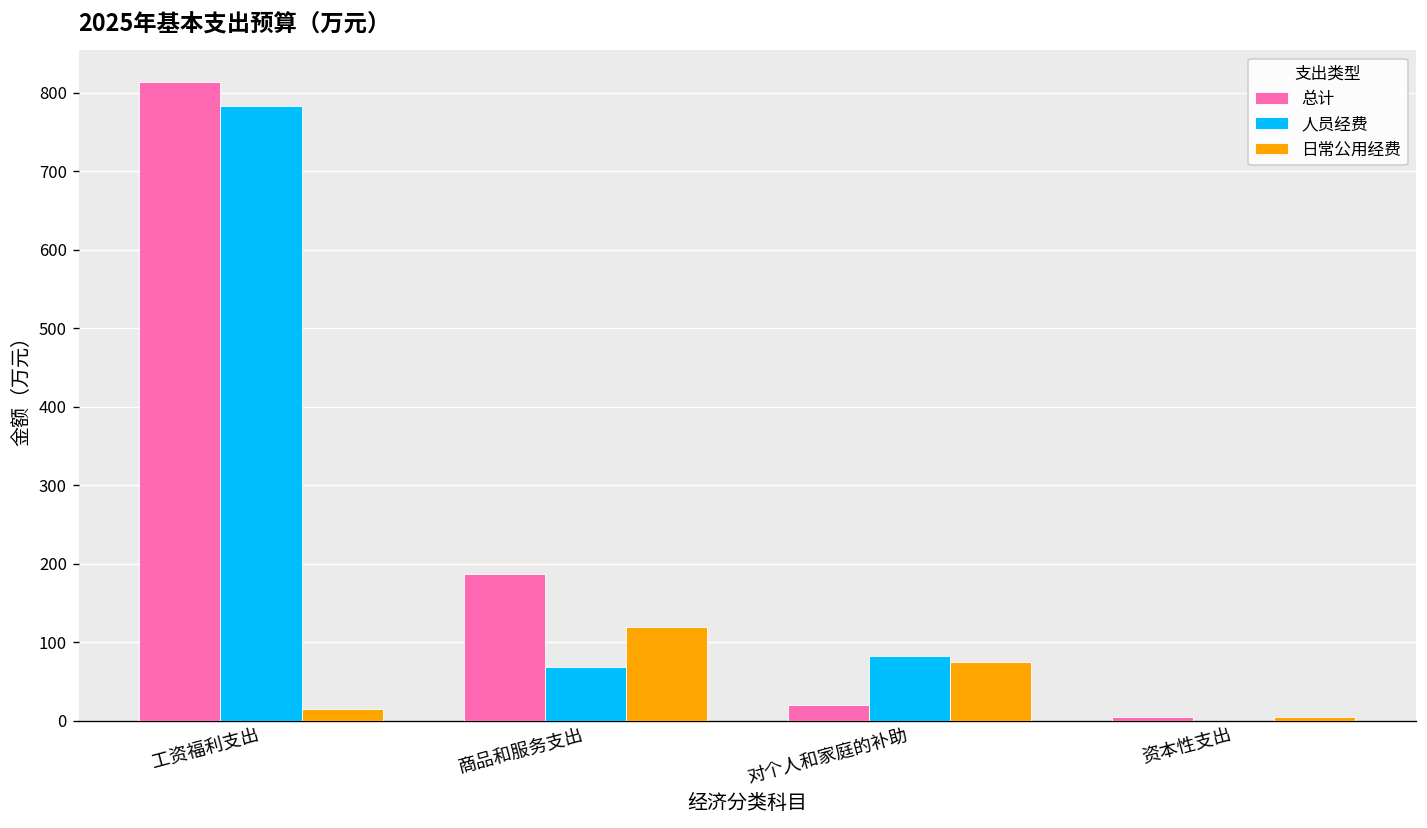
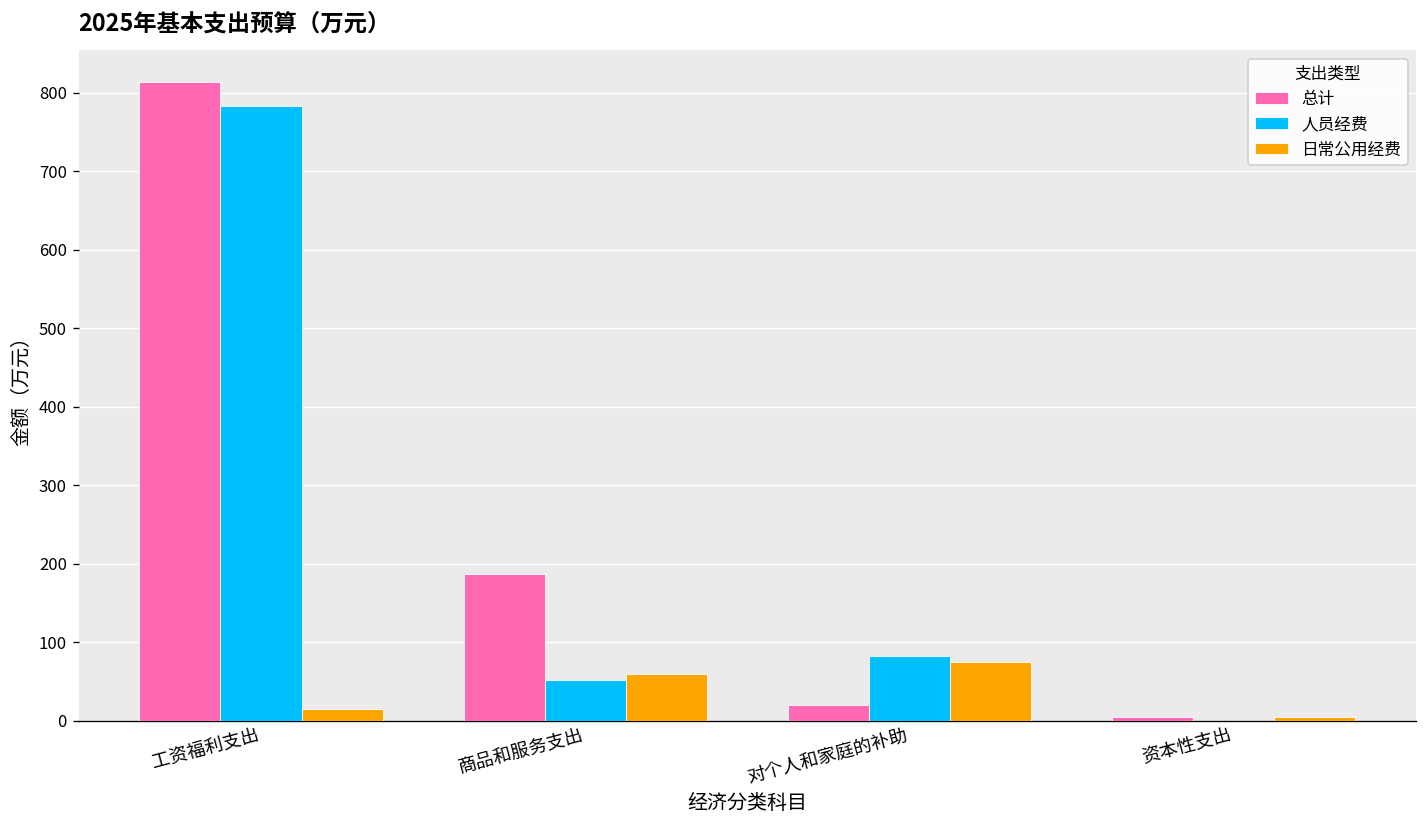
  {
    "总计": {
      "工资福利支出": 810,
      "商品和服务支出": 190,
      "对个人和家庭的补助": 20,
      "资本性支出": 0
    },
    "人员经费": {
      "工资福利支出": 780,
-     "商品和服务支出": 70,
+     "商品和服务支出": 50,
      "对个人和家庭的补助": 80,
      "资本性支出": 0
    },
    "日常公用经费": {
      "工资福利支出": 20,
-     "商品和服务支出": 120,
+     "商品和服务支出": 60,
      "对个人和家庭的补助": 70,
      "资本性支出": 0
    }
  }
